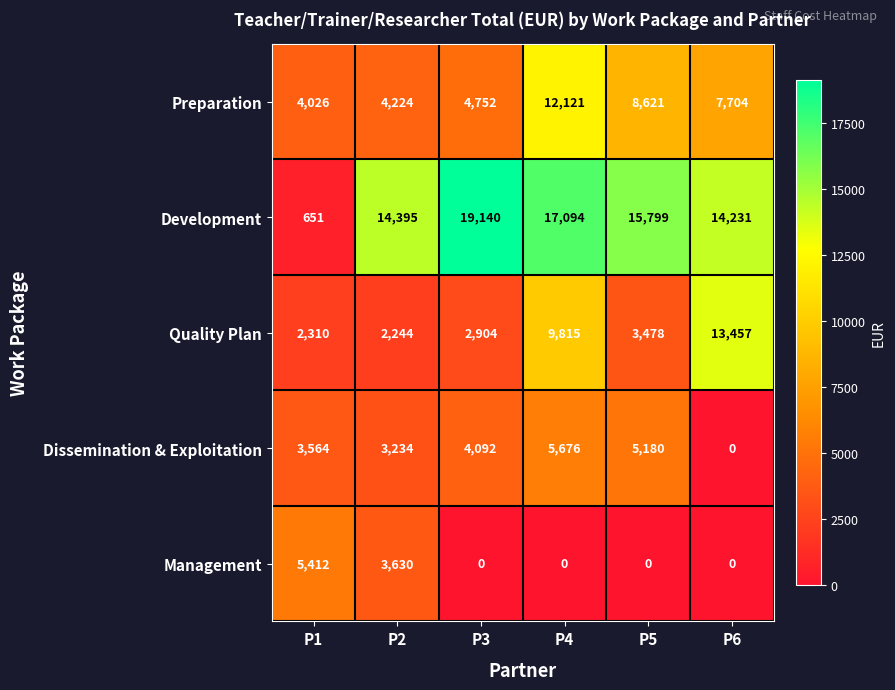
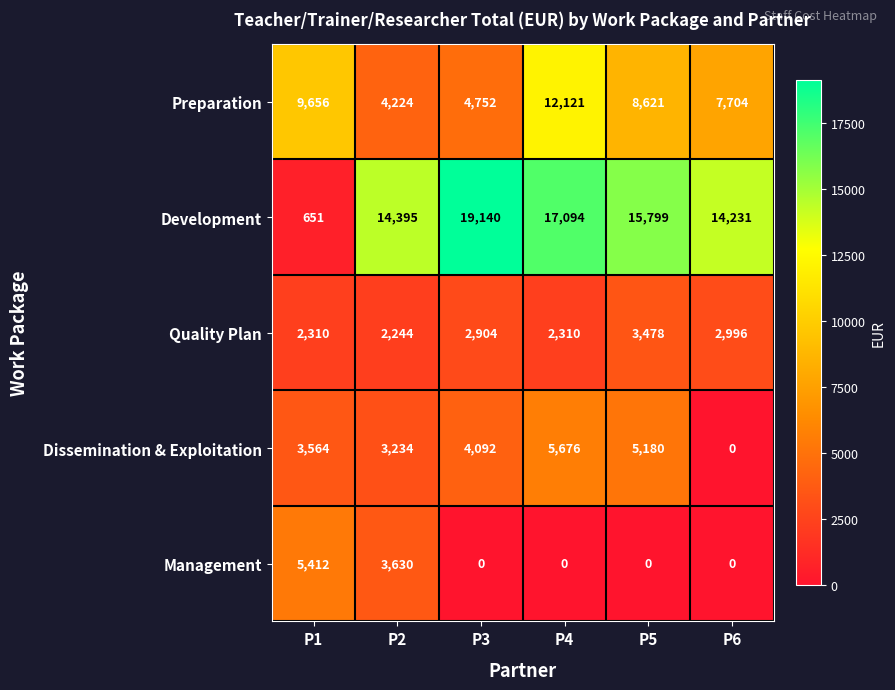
  {
    "Preparation": {
-     "P1": "4,026",
+     "P1": "9,656",
      "P2": "4,224",
      "P3": "4,752",
      "P4": "12,121",
      "P5": "8,621",
      "P6": "7,704"
    },
    "Development": {
      "P1": "651",
      "P2": "14,395",
      "P3": "19,140",
      "P4": "17,094",
      "P5": "15,799",
      "P6": "14,231"
    },
    "Quality Plan": {
      "P1": "2,310",
      "P2": "2,244",
      "P3": "2,904",
-     "P4": "9,815",
+     "P4": "2,310",
      "P5": "3,478",
-     "P6": "13,457"
+     "P6": "2,996"
    },
    "Dissemination & Exploitation": {
      "P1": "3,564",
      "P2": "3,234",
      "P3": "4,092",
      "P4": "5,676",
      "P5": "5,180",
      "P6": "0"
    },
    "Management": {
      "P1": "5,412",
      "P2": "3,630",
      "P3": "0",
      "P4": "0",
      "P5": "0",
      "P6": "0"
    }
  }
